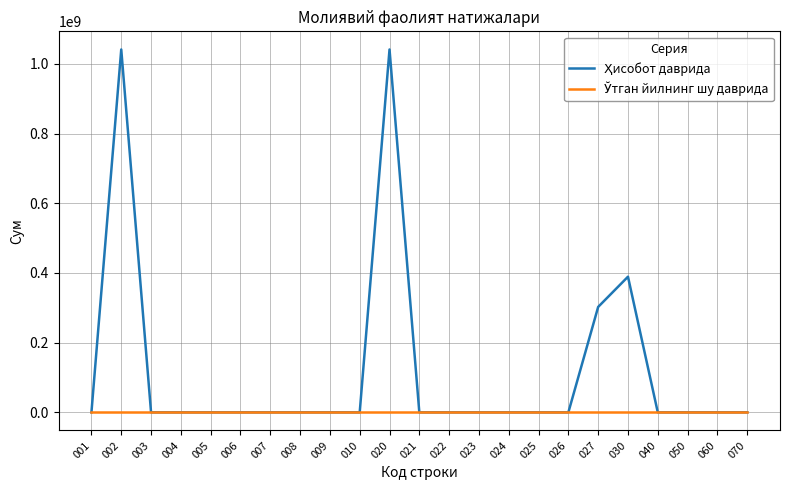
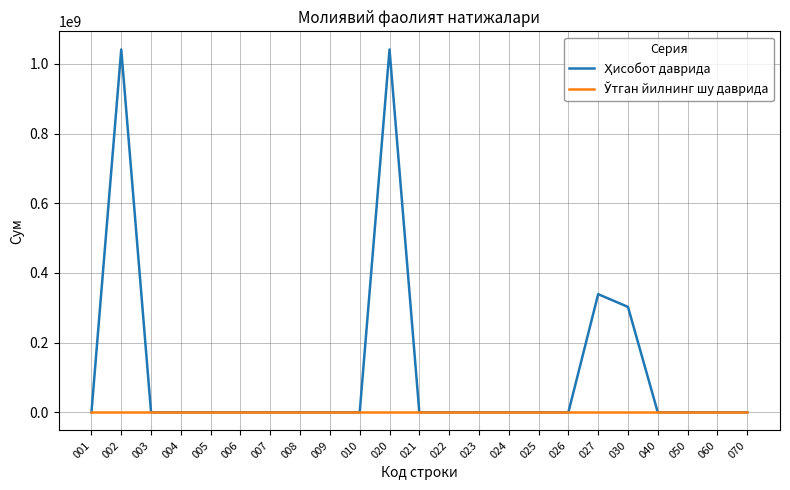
  {
    "Ҳисобот даврида": {
      "002": 1040000000,
      "020": 1040000000,
-     "027": 300000000,
-     "030": 390000000
+     "027": 340000000,
+     "030": 300000000
    },
    "Ўтган йилнинг шу даврида": {
      "002": 0,
      "020": 0,
      "027": 0,
      "030": 0
    }
  }
